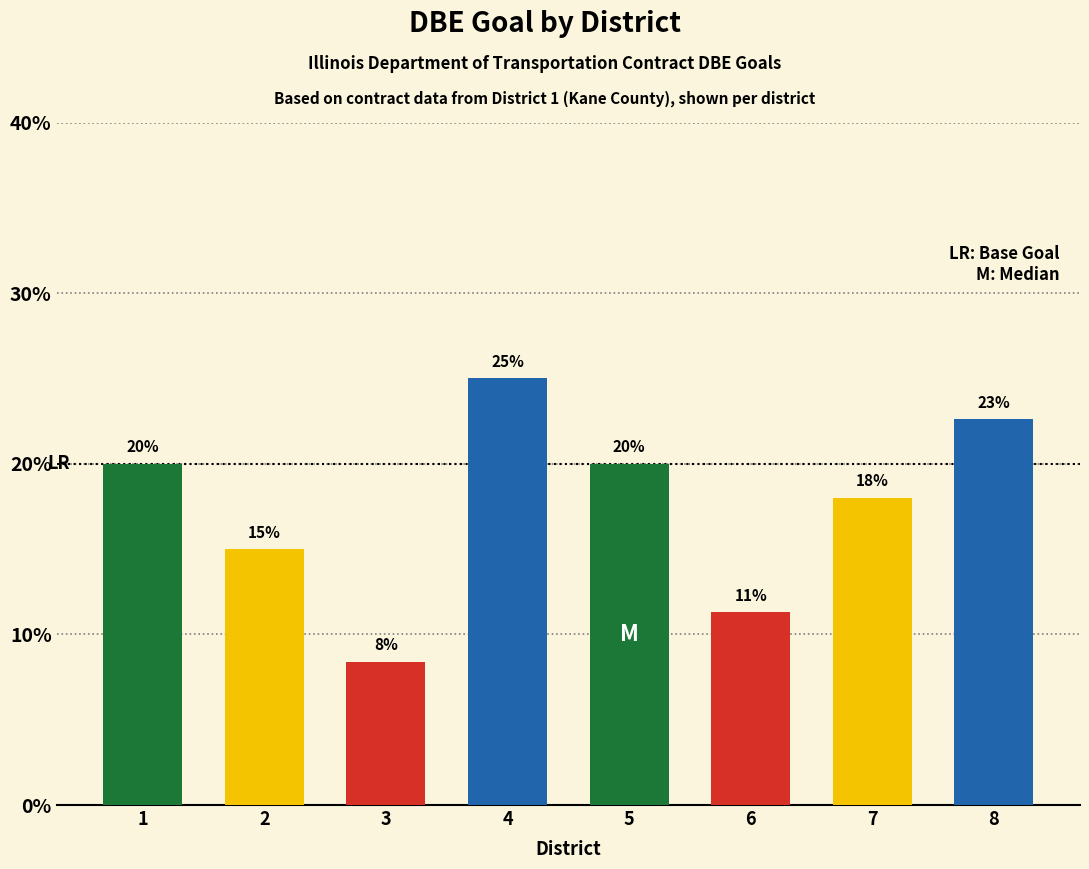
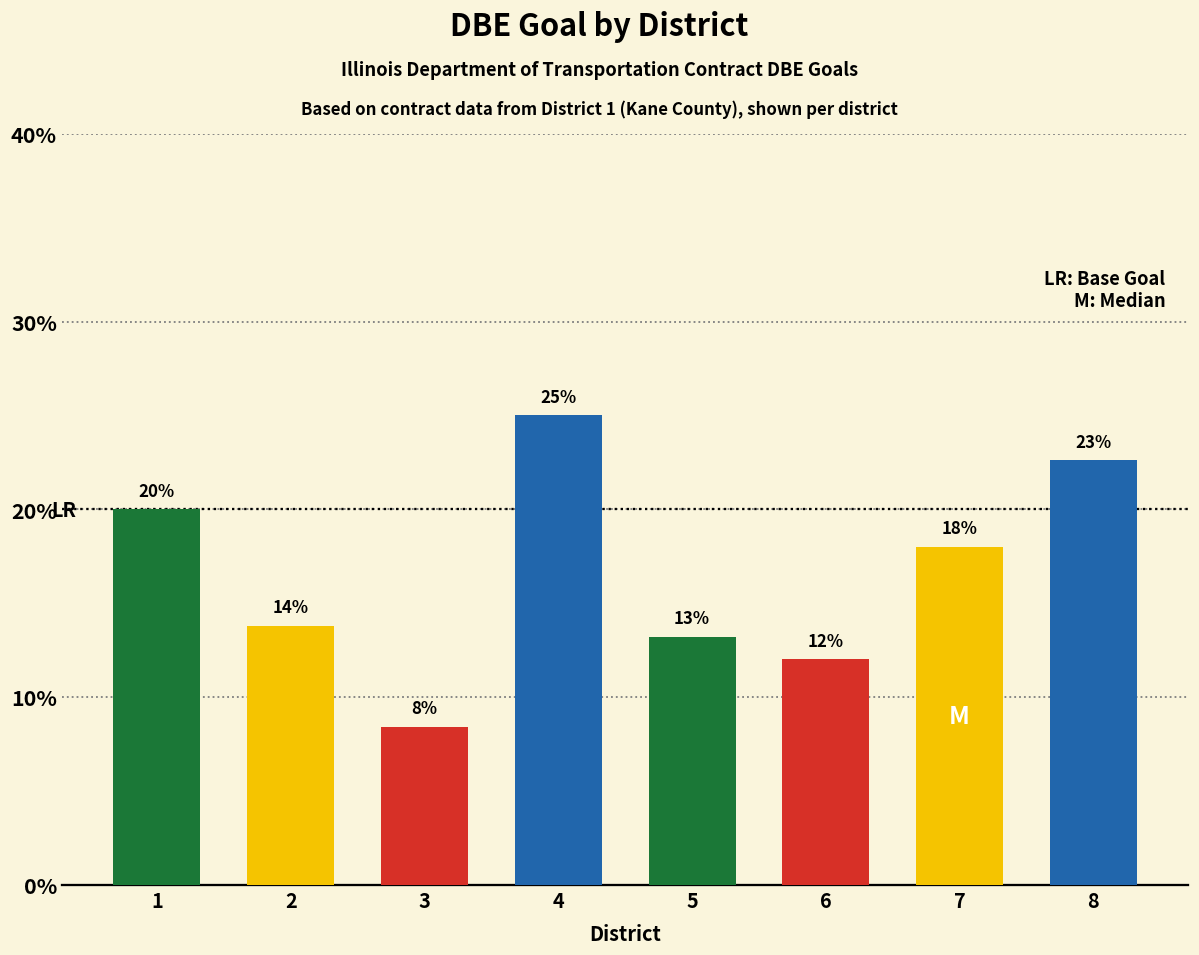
  {
    "1": "20%",
-   "2": "15%",
+   "2": "14%",
    "3": "8%",
    "4": "25%",
-   "5": "20%",
-   "6": "11%",
+   "5": "13%",
+   "6": "12%",
    "7": "18%",
    "8": "23%"
  }
